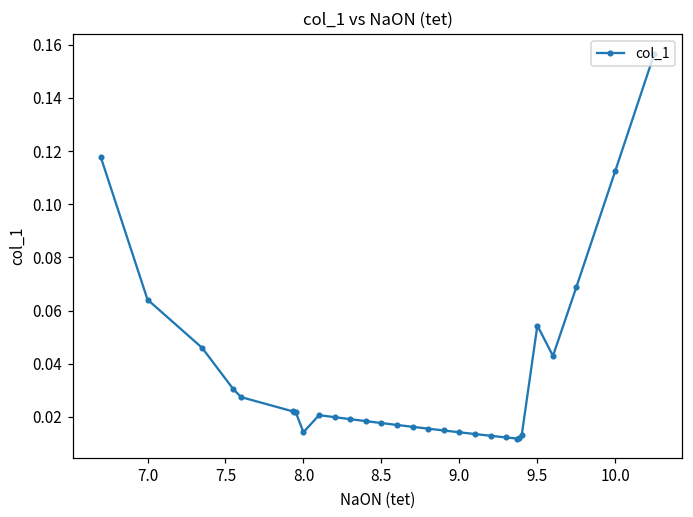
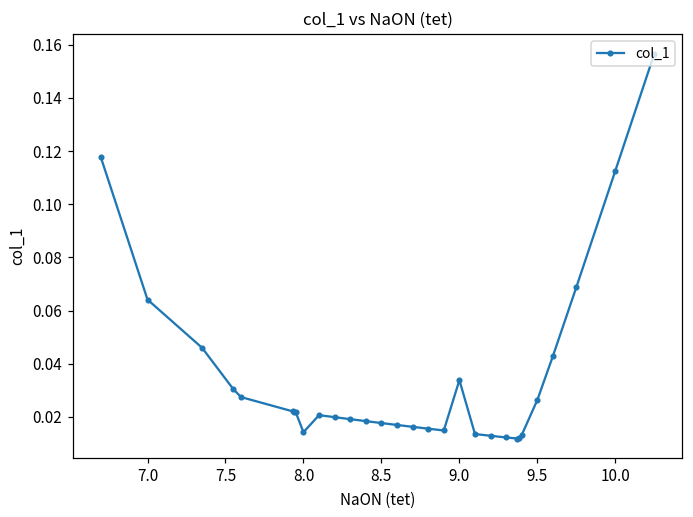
  {
    "7.0": 0.064,
    "8.0": 0.014,
    "8.5": 0.018,
-   "9.0": 0.014,
-   "9.5": 0.054,
+   "9.0": 0.034,
+   "9.5": 0.026,
    "10.0": 0.113
  }
